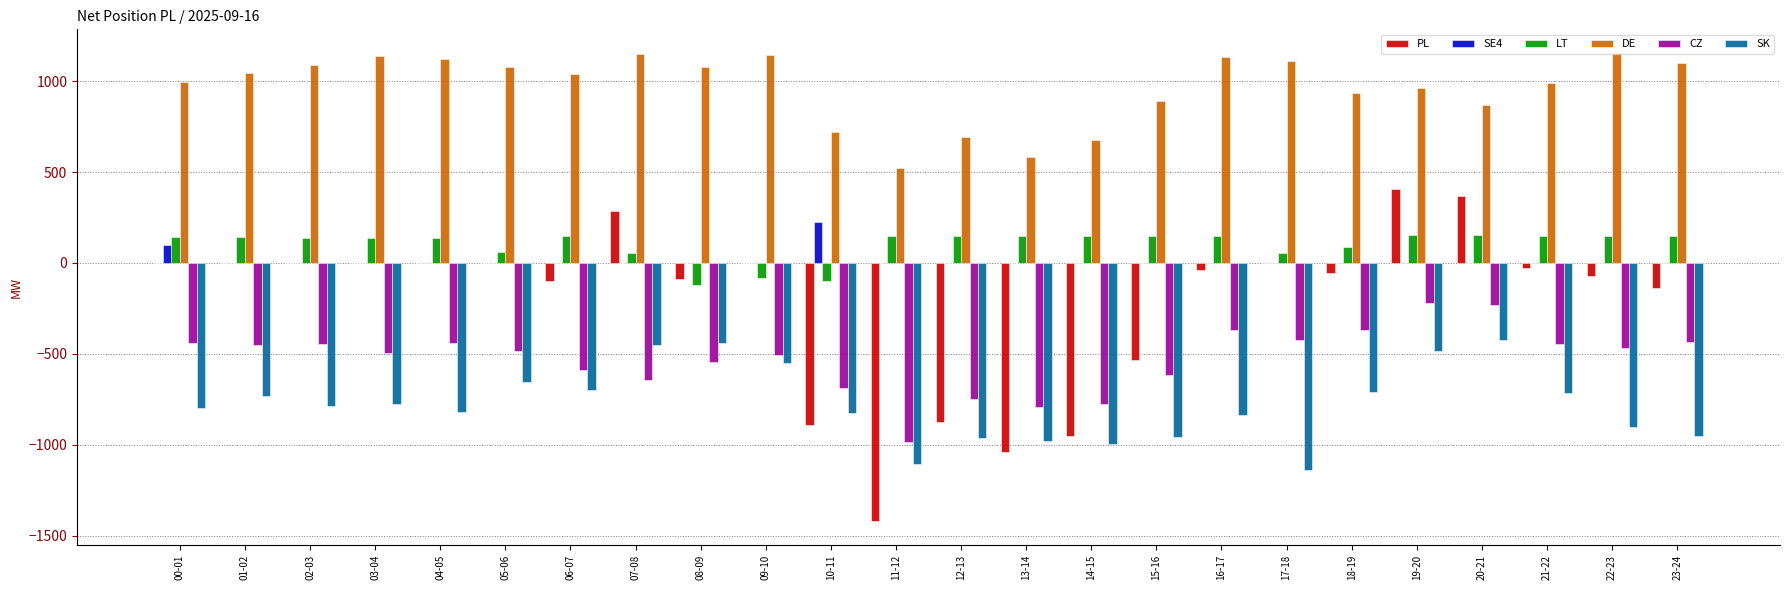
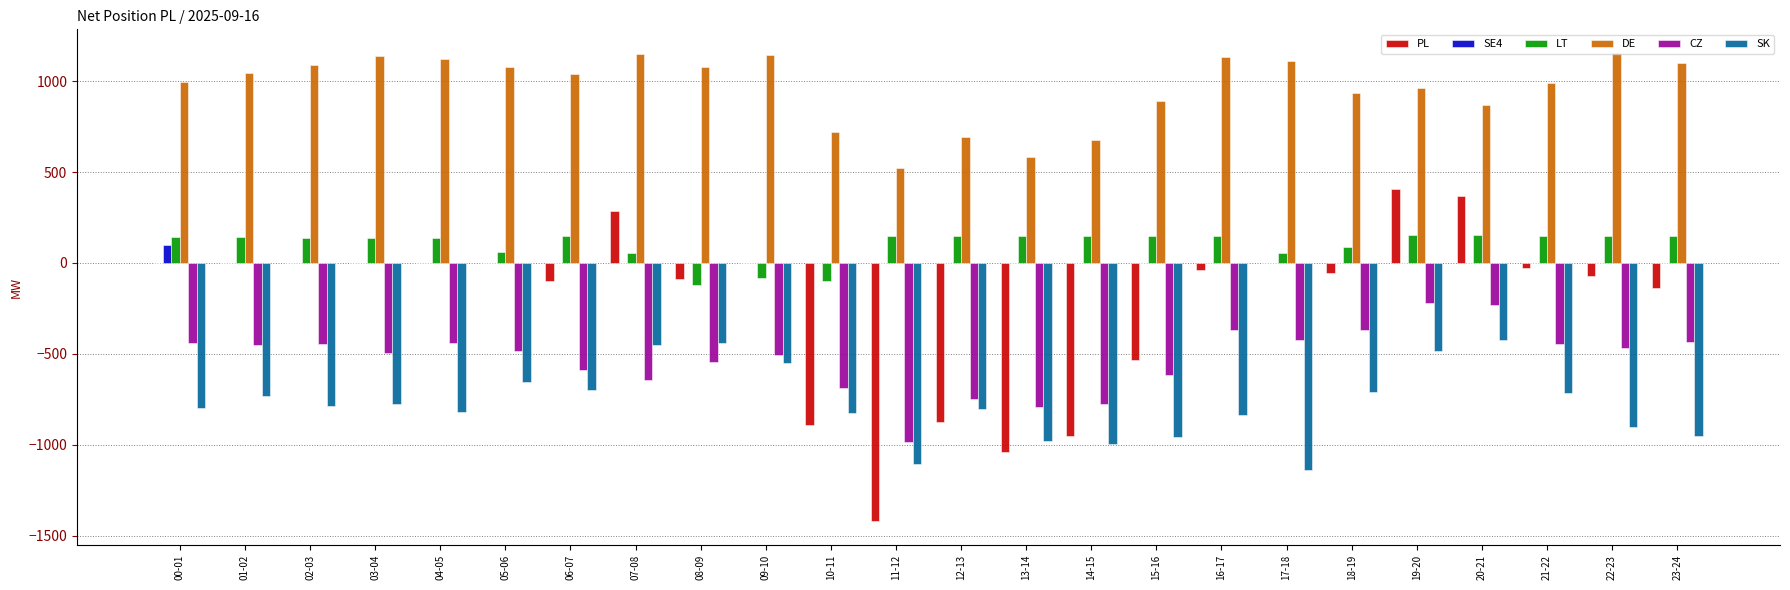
  {
    "PL": {
      "00-01": 0,
      "02-03": 0,
      "03-04": 0,
      "04-05": 0,
      "05-06": 0,
      "06-07": -100,
      "07-08": 280,
      "08-09": -90,
      "09-10": 0,
      "10-11": -890,
      "11-12": -1420,
      "12-13": -870,
      "13-14": -1040,
      "14-15": -950,
      "15-16": -540,
      "16-17": -40,
      "17-18": 0,
      "18-19": -60,
      "19-20": 410,
      "20-21": 370,
      "21-22": -30,
      "22-23": -70,
      "23-24": -140
    },
    "SE4": {
      "00-01": 100,
      "01-02": 0,
      "02-03": 0,
      "03-04": 0,
      "04-05": 0,
      "05-06": 0,
      "06-07": 0,
      "07-08": 0,
      "08-09": 0,
      "09-10": 0,
-     "10-11": 220,
+     "10-11": 0,
      "11-12": 0,
      "12-13": 0,
      "13-14": 0,
      "14-15": 0,
      "15-16": 0,
      "16-17": 0,
      "17-18": 0,
      "18-19": 0,
      "19-20": 0,
      "20-21": 0,
      "21-22": 0,
      "22-23": 0,
      "23-24": 0
    },
    "LT": {
      "00-01": 140,
      "01-02": 140,
      "02-03": 140,
      "03-04": 140,
      "04-05": 140,
      "05-06": 60,
      "06-07": 150,
      "07-08": 60,
      "08-09": -120,
      "09-10": -80,
      "10-11": -100,
      "11-12": 150,
      "12-13": 150,
      "13-14": 150,
      "14-15": 150,
      "15-16": 150,
      "16-17": 150,
      "17-18": 50,
      "18-19": 90,
      "19-20": 150,
      "20-21": 150,
      "21-22": 150,
      "22-23": 150,
      "23-24": 150
    },
    "DE": {
      "00-01": 1000,
      "01-02": 1040,
      "02-03": 1090,
      "03-04": 1140,
      "04-05": 1120,
      "05-06": 1080,
      "06-07": 1040,
      "07-08": 1150,
      "08-09": 1080,
      "09-10": 1140,
      "10-11": 720,
      "11-12": 520,
      "12-13": 690,
      "13-14": 580,
      "14-15": 680,
      "15-16": 890,
      "16-17": 1130,
      "17-18": 1110,
      "18-19": 940,
      "19-20": 960,
      "20-21": 870,
      "21-22": 990,
      "23-24": 1100
    },
    "CZ": {
      "00-01": -440,
      "01-02": -450,
      "02-03": -440,
      "03-04": -500,
      "04-05": -440,
      "05-06": -480,
      "06-07": -590,
      "07-08": -650,
      "08-09": -540,
      "09-10": -510,
      "10-11": -690,
      "11-12": -980,
      "12-13": -750,
      "13-14": -790,
      "14-15": -780,
      "15-16": -610,
      "16-17": -370,
      "17-18": -430,
      "18-19": -370,
      "19-20": -220,
      "20-21": -230,
      "21-22": -450,
      "22-23": -470,
      "23-24": -430
    },
    "SK": {
      "00-01": -800,
      "01-02": -730,
      "02-03": -790,
      "03-04": -780,
      "04-05": -820,
      "05-06": -650,
      "06-07": -700,
      "07-08": -450,
      "08-09": -440,
      "09-10": -550,
      "10-11": -830,
      "11-12": -1110,
-     "12-13": -970,
+     "12-13": -800,
      "13-14": -980,
      "14-15": -1000,
      "15-16": -960,
      "16-17": -840,
      "17-18": -1140,
      "18-19": -710,
      "19-20": -480,
      "20-21": -420,
      "21-22": -710,
      "22-23": -910,
      "23-24": -950
    }
  }
